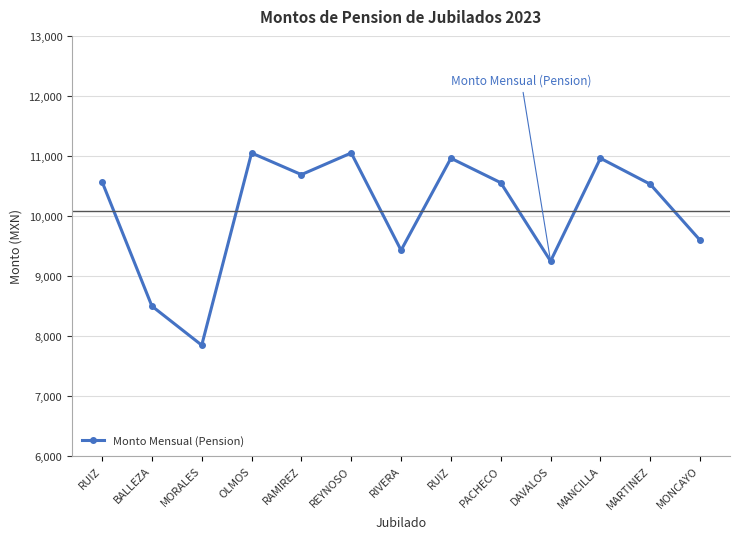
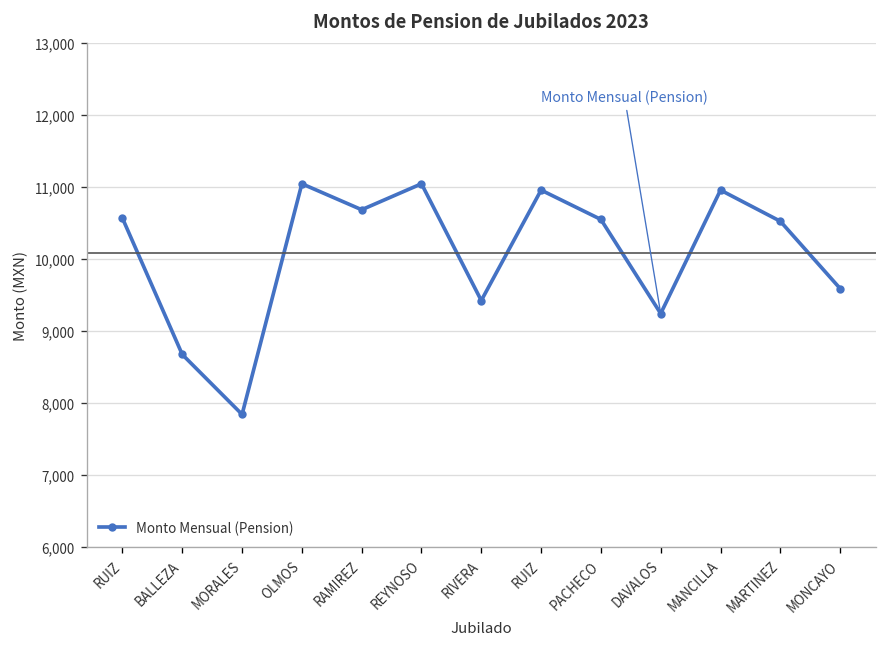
  {
-   "BALLEZA": "8,500",
+   "BALLEZA": "8,700",
    "MORALES": "7,800",
    "OLMOS": "11,000",
    "RAMIREZ": "10,700",
    "REYNOSO": "11,000",
    "RIVERA": "9,400",
    "PACHECO": "10,600",
    "DAVALOS": "9,200",
    "MANCILLA": "11,000",
    "MARTINEZ": "10,500",
    "MONCAYO": "9,600"
  }
